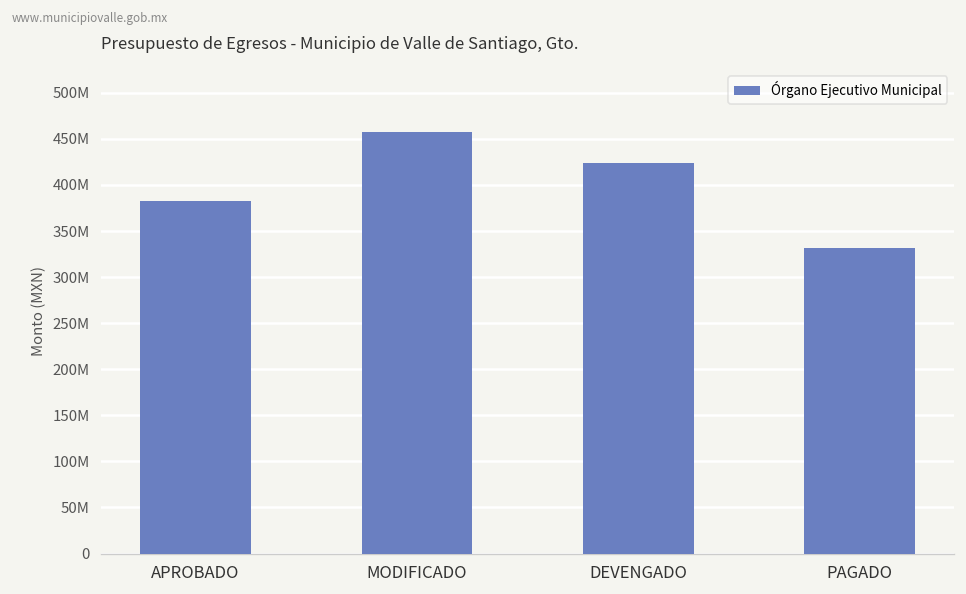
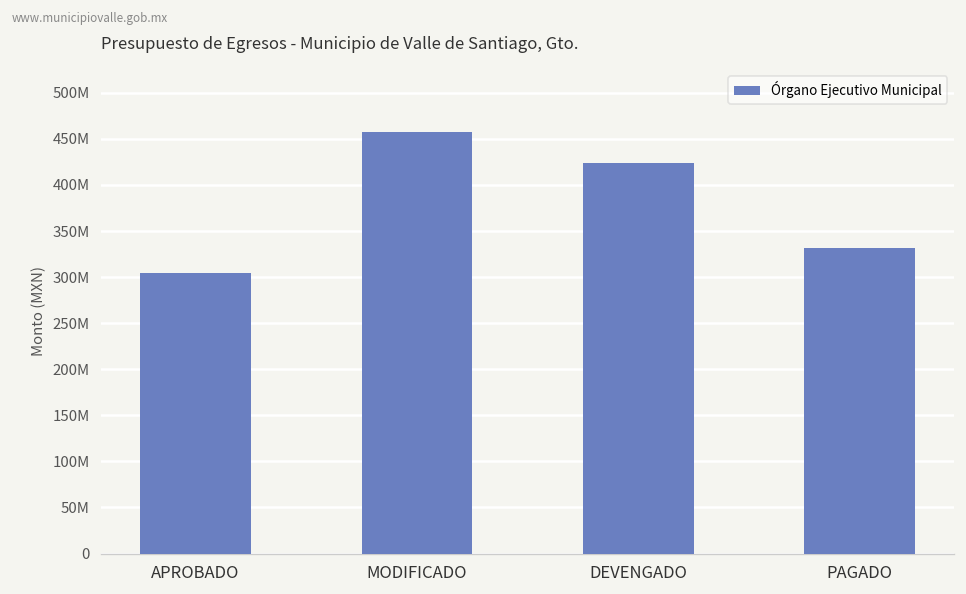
  {
-   "APROBADO": 380000000,
+   "APROBADO": 300000000,
    "MODIFICADO": 460000000,
    "DEVENGADO": 420000000,
    "PAGADO": 330000000
  }
